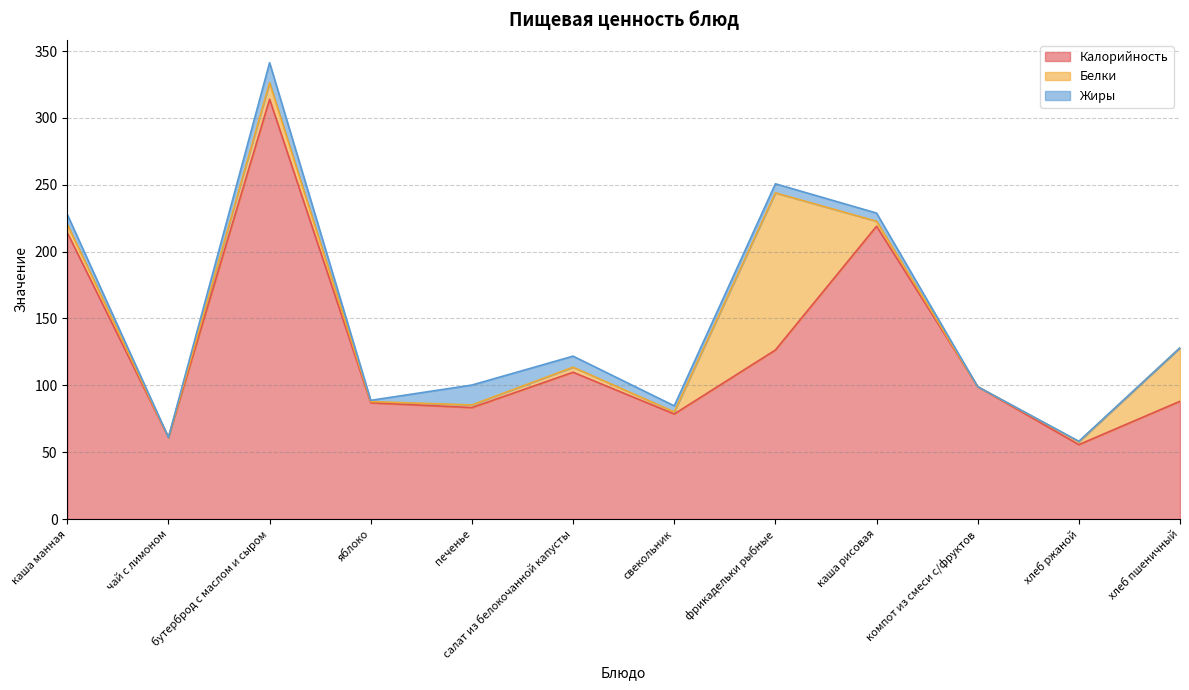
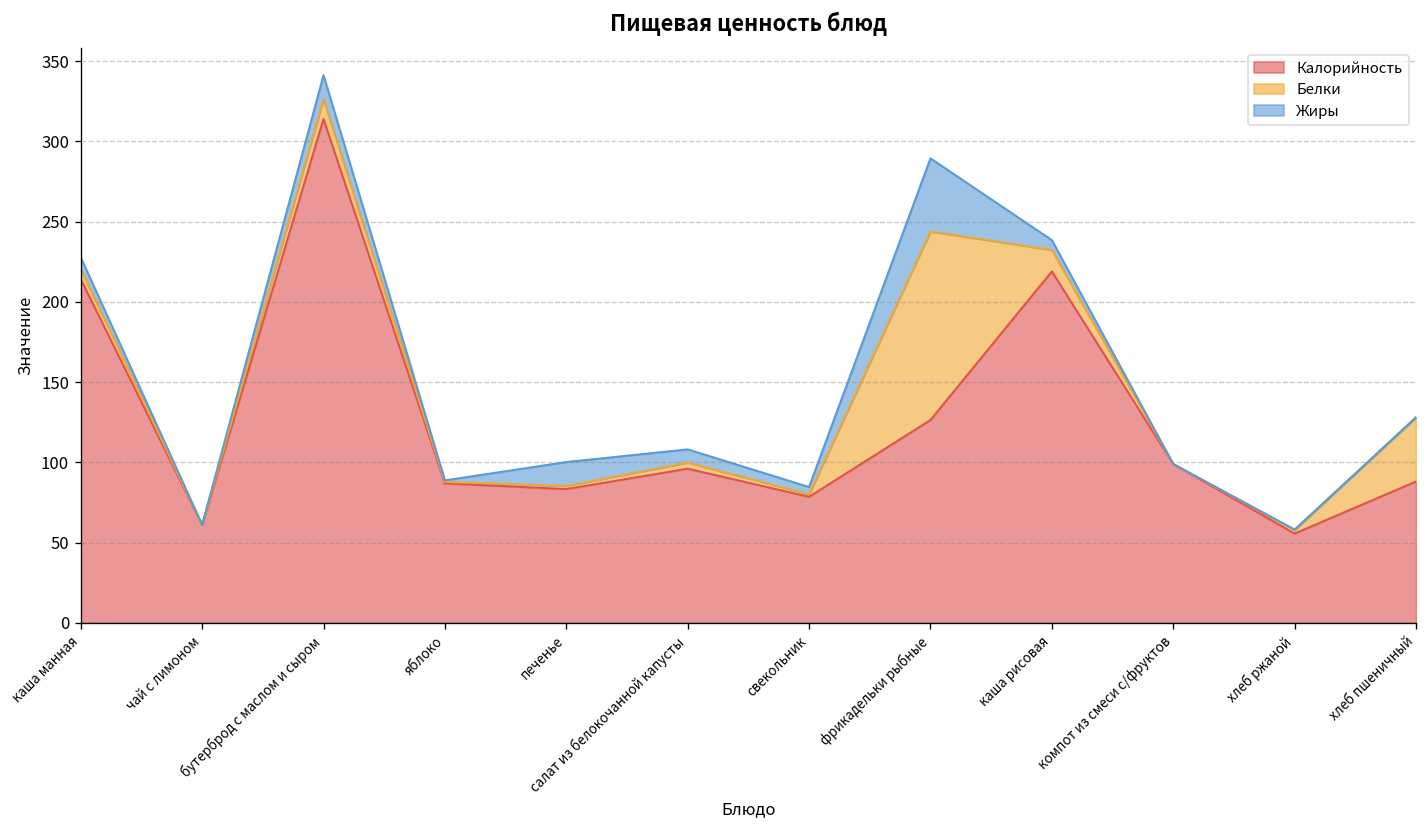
  {
    "Калорийность": {
      "каша манная": 214,
      "бутерброд с маслом и сыром": 314,
      "печенье": 83,
-     "салат из белокочанной капусты": 110,
+     "салат из белокочанной капусты": 96,
      "фрикадельки рыбные": 126,
      "каша рисовая": 219,
      "хлеб ржаной": 56,
      "хлеб пшеничный": 88
    },
    "Белки": {
      "каша манная": 6,
      "бутерброд с маслом и сыром": 12,
      "печенье": 2,
      "салат из белокочанной капусты": 4,
      "фрикадельки рыбные": 118,
-     "каша рисовая": 4
+     "каша рисовая": 13
    },
    "Жиры": {
      "каша манная": 7,
      "бутерброд с маслом и сыром": 15,
      "печенье": 15,
      "салат из белокочанной капусты": 8,
      "свекольник": 5,
-     "фрикадельки рыбные": 7,
+     "фрикадельки рыбные": 46,
      "каша рисовая": 6
    }
  }
